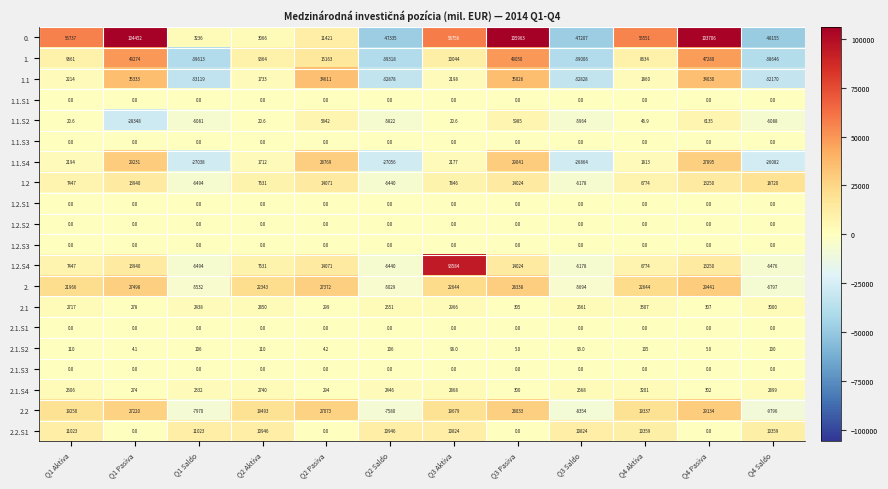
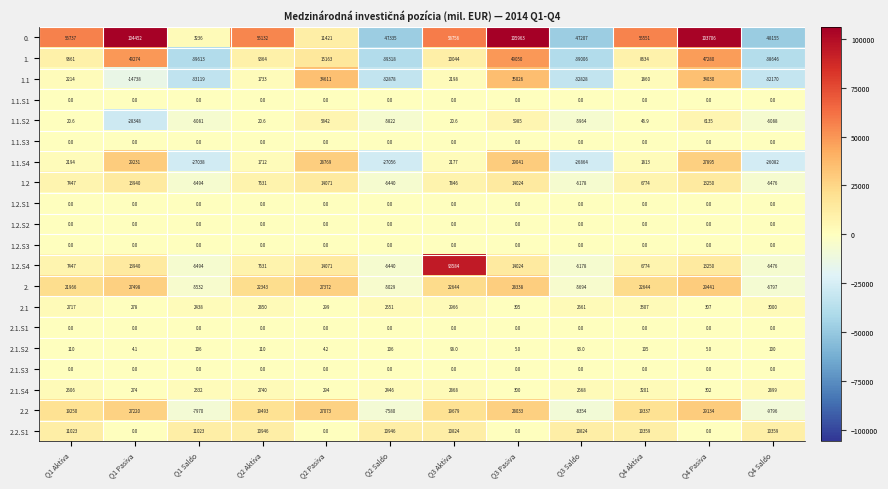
  {
    "0.": {
      "Q1 Aktiva": 56737,
      "Q1 Pasiva": 104452,
      "Q1 Saldo": 3236,
-     "Q2 Aktiva": 3066,
+     "Q2 Aktiva": 55132,
      "Q2 Pasiva": 11421,
      "Q2 Saldo": -47335,
      "Q3 Aktiva": 58756,
      "Q3 Pasiva": 105963,
      "Q3 Saldo": -47207,
      "Q4 Aktiva": 55551,
      "Q4 Pasiva": 103706,
      "Q4 Saldo": -48155
    },
    "1.1": {
      "Q1 Aktiva": 2214,
-     "Q1 Pasiva": 35333,
+     "Q1 Pasiva": -14738,
      "Q1 Saldo": -33119,
      "Q2 Aktiva": 1733,
      "Q2 Pasiva": 34611,
      "Q2 Saldo": -32878,
      "Q3 Aktiva": 2198,
      "Q3 Pasiva": 35026,
      "Q3 Saldo": -32828,
      "Q4 Aktiva": 1860,
      "Q4 Pasiva": 34030,
      "Q4 Saldo": -32170
    },
    "1.2": {
      "Q1 Aktiva": 7447,
      "Q1 Pasiva": 13940,
      "Q1 Saldo": -6494,
      "Q2 Aktiva": 7631,
      "Q2 Pasiva": 14071,
      "Q2 Saldo": -6440,
      "Q3 Aktiva": 7846,
      "Q3 Pasiva": 14024,
      "Q3 Saldo": -6178,
      "Q4 Aktiva": 6774,
      "Q4 Pasiva": 13250,
-     "Q4 Saldo": 18720
+     "Q4 Saldo": -6476
    }
  }
